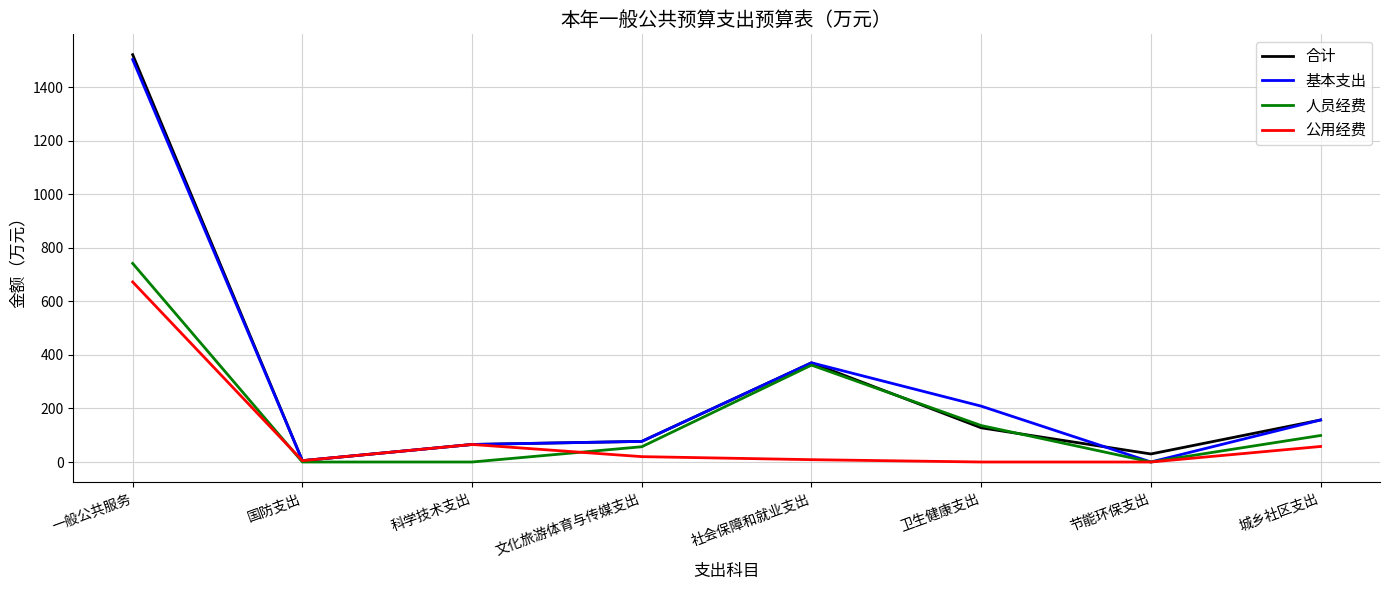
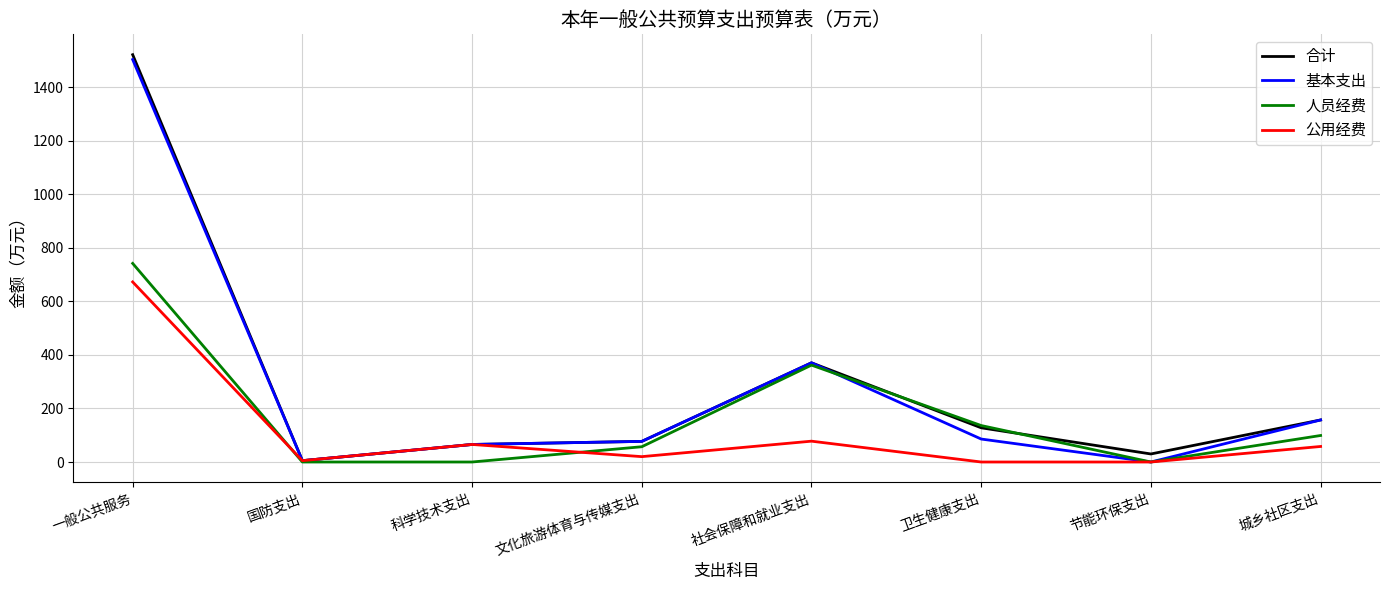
  {
    "合计": {
      "一般公共服务": 1520,
      "节能环保支出": 30
    },
    "基本支出": {
      "一般公共服务": 1500,
-     "卫生健康支出": 210
+     "卫生健康支出": 90
    },
    "人员经费": {
      "一般公共服务": 740,
      "科学技术支出": 0,
      "文化旅游体育与传媒支出": 60,
      "城乡社区支出": 100
    },
    "公用经费": {
      "一般公共服务": 670,
      "文化旅游体育与传媒支出": 20,
-     "社会保障和就业支出": 10,
+     "社会保障和就业支出": 80,
      "卫生健康支出": 0,
      "城乡社区支出": 60
    }
  }
